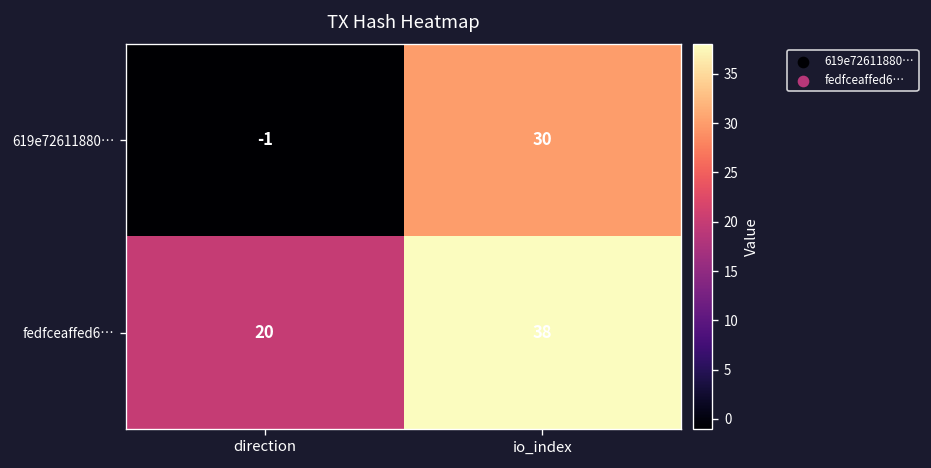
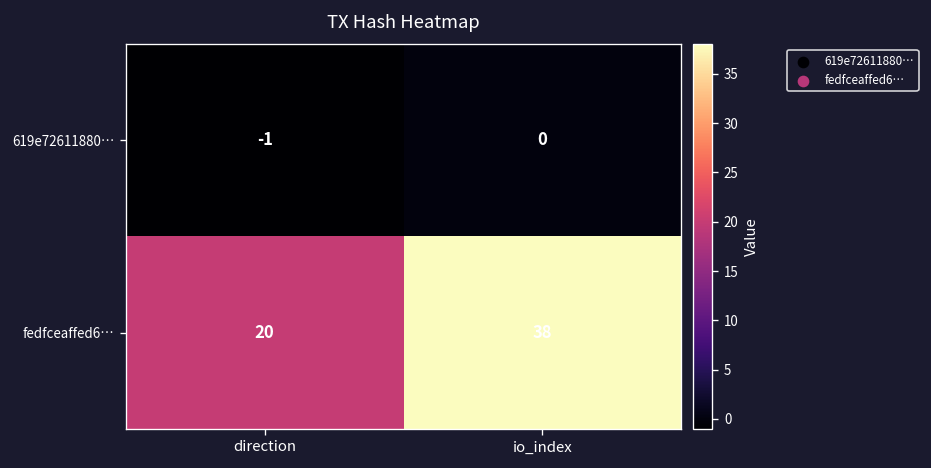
  {
    "619e72611880…": {
      "direction": -1,
-     "io_index": 30
+     "io_index": 0
    },
    "fedfceaffed6…": {
      "direction": 20,
      "io_index": 38
    }
  }
